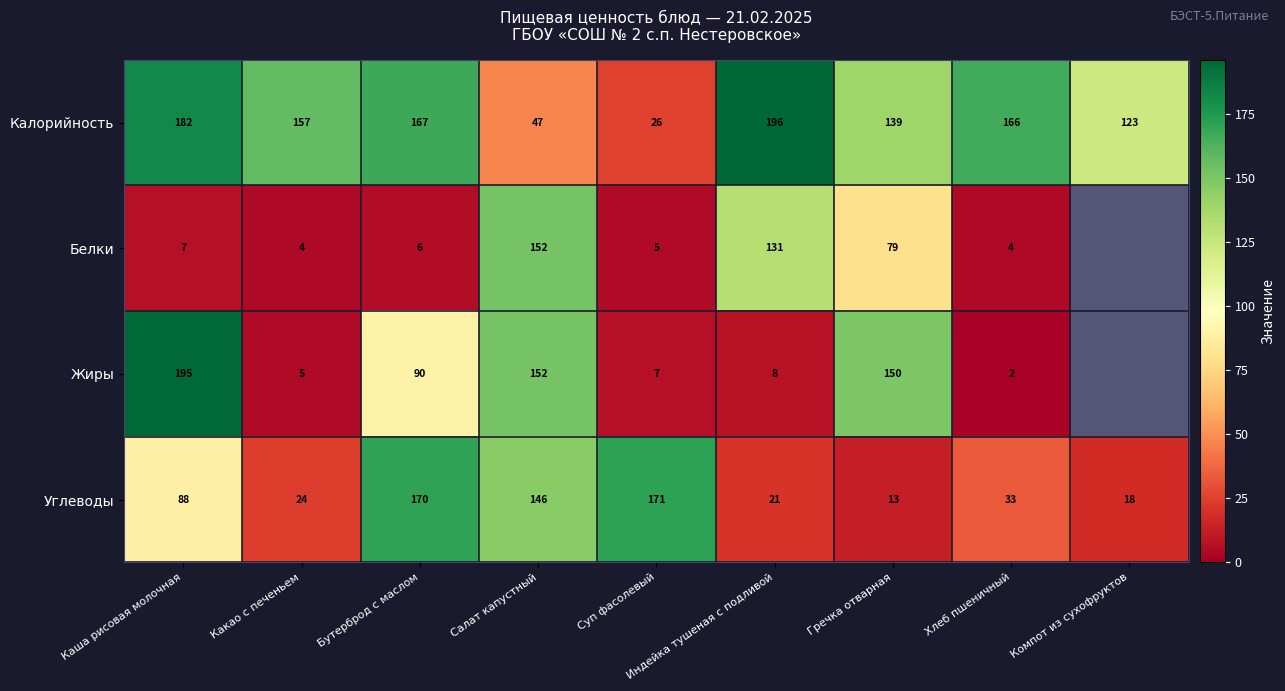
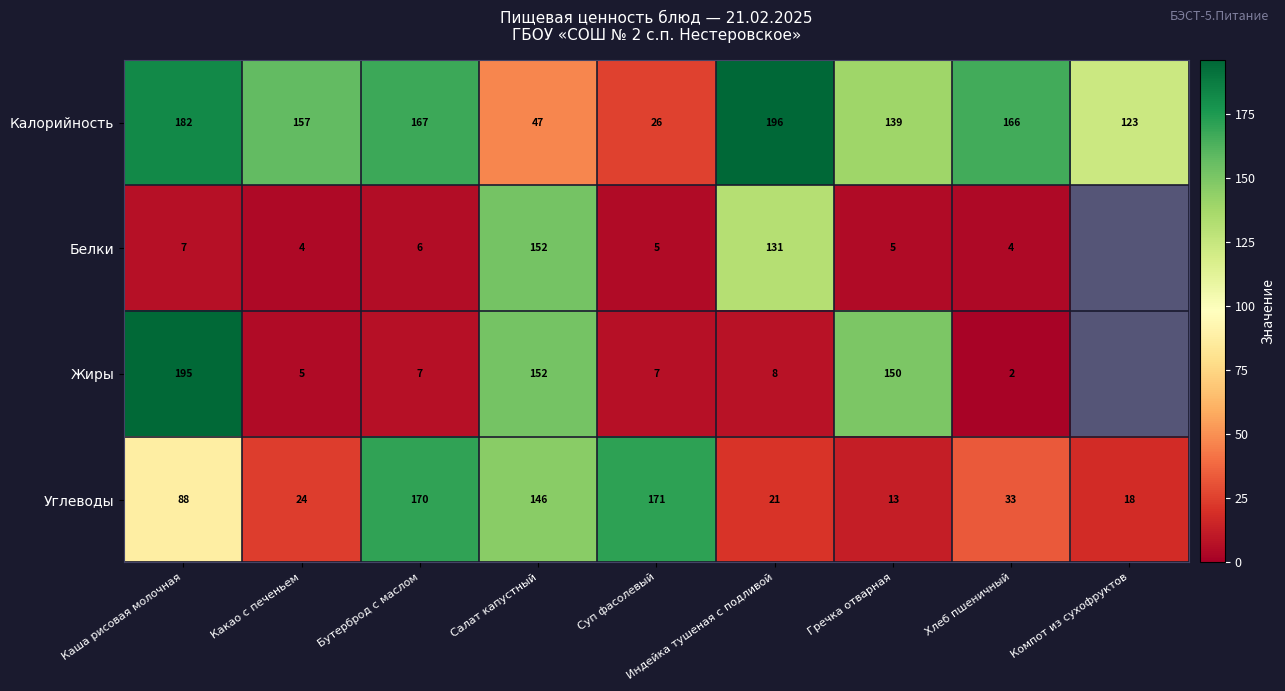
  {
    "Калорийность": {
      "Каша рисовая молочная": 182,
      "Какао с печеньем": 157,
      "Бутерброд с маслом": 167,
      "Салат капустный": 47,
      "Суп фасолевый": 26,
      "Индейка тушеная с подливой": 196,
      "Гречка отварная": 139,
      "Хлеб пшеничный": 166,
      "Компот из сухофруктов": 123
    },
    "Белки": {
      "Каша рисовая молочная": 7,
      "Какао с печеньем": 4,
      "Бутерброд с маслом": 6,
      "Салат капустный": 152,
      "Суп фасолевый": 5,
      "Индейка тушеная с подливой": 131,
-     "Гречка отварная": 79,
+     "Гречка отварная": 5,
      "Хлеб пшеничный": 4
    },
    "Жиры": {
      "Каша рисовая молочная": 195,
      "Какао с печеньем": 5,
-     "Бутерброд с маслом": 90,
+     "Бутерброд с маслом": 7,
      "Салат капустный": 152,
      "Суп фасолевый": 7,
      "Индейка тушеная с подливой": 8,
      "Гречка отварная": 150,
      "Хлеб пшеничный": 2
    },
    "Углеводы": {
      "Каша рисовая молочная": 88,
      "Какао с печеньем": 24,
      "Бутерброд с маслом": 170,
      "Салат капустный": 146,
      "Суп фасолевый": 171,
      "Индейка тушеная с подливой": 21,
      "Гречка отварная": 13,
      "Хлеб пшеничный": 33,
      "Компот из сухофруктов": 18
    }
  }
